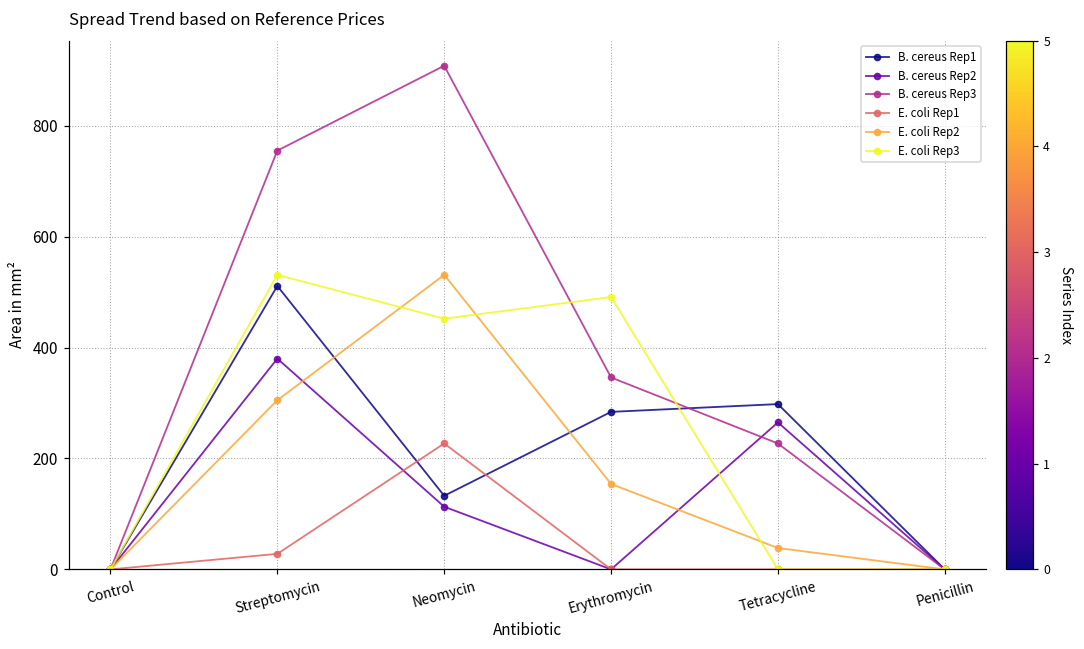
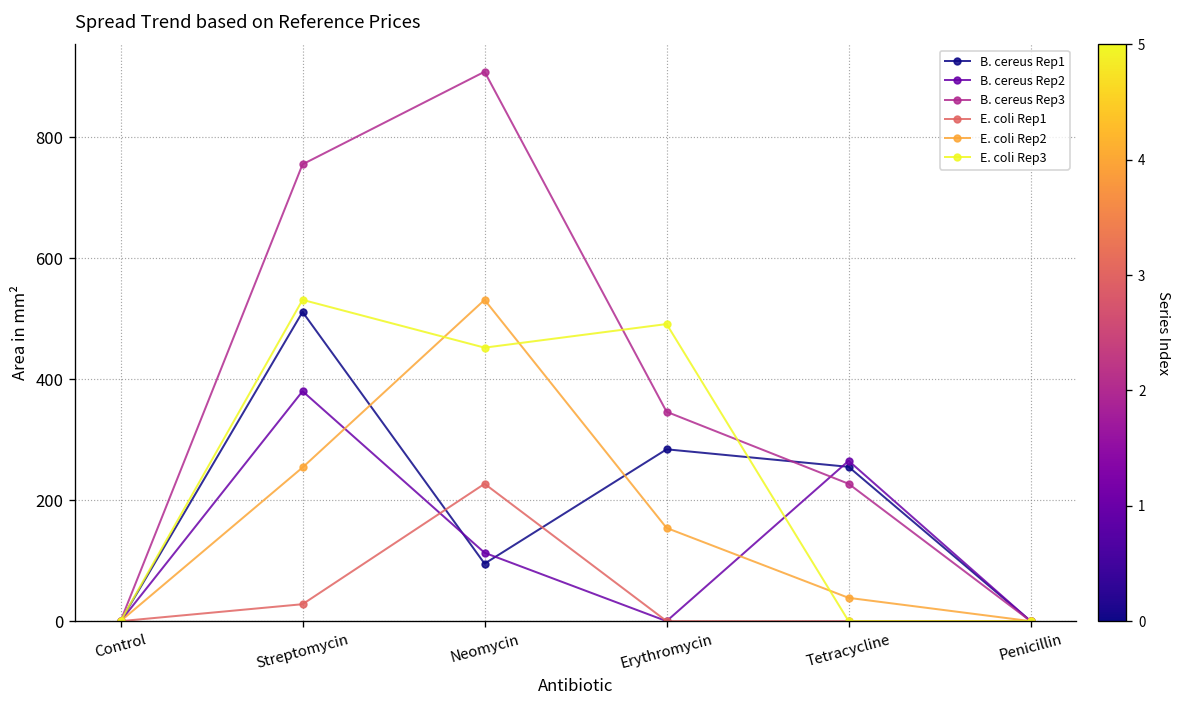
  {
    "B. cereus Rep1": {
      "Streptomycin": 510,
-     "Neomycin": 130,
+     "Neomycin": 100,
      "Erythromycin": 280,
-     "Tetracycline": 300
+     "Tetracycline": 260
    },
    "B. cereus Rep2": {
      "Streptomycin": 380,
      "Neomycin": 110,
      "Tetracycline": 270
    },
    "B. cereus Rep3": {
      "Streptomycin": 760,
      "Neomycin": 910,
      "Erythromycin": 350,
      "Tetracycline": 230
    },
    "E. coli Rep1": {
      "Streptomycin": 30,
      "Neomycin": 230
    },
    "E. coli Rep2": {
-     "Streptomycin": 310,
+     "Streptomycin": 250,
      "Neomycin": 530,
      "Erythromycin": 150,
      "Tetracycline": 40
    },
    "E. coli Rep3": {
      "Streptomycin": 530,
      "Neomycin": 450,
      "Erythromycin": 490
    }
  }
